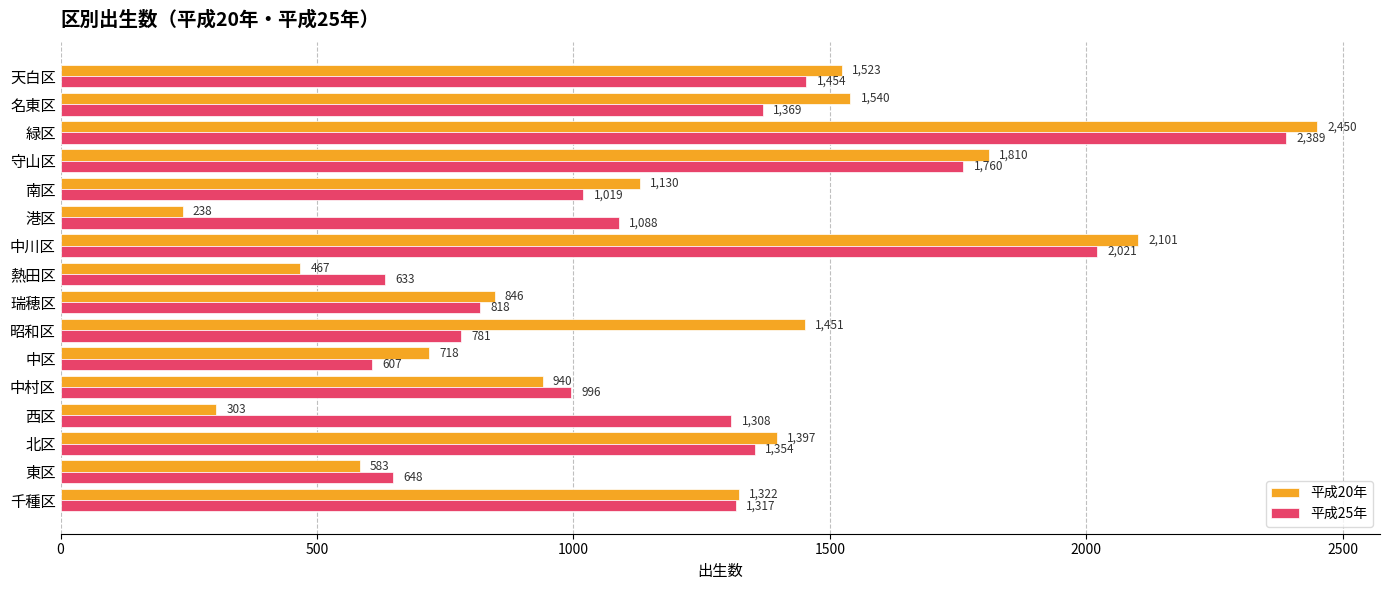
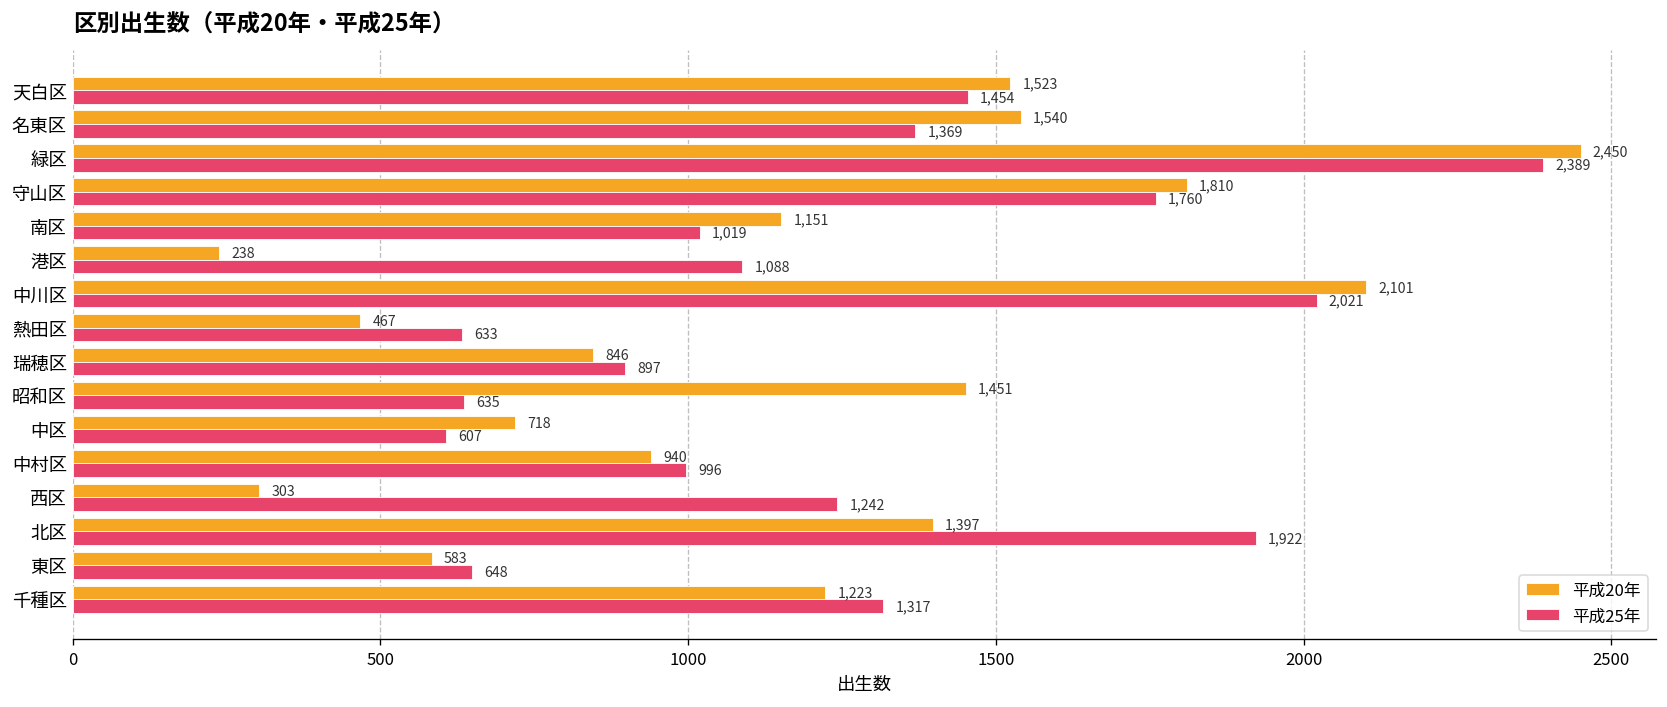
  {
    "平成20年": {
      "天白区": "1,523",
      "名東区": "1,540",
      "緑区": "2,450",
      "守山区": "1,810",
-     "南区": "1,130",
+     "南区": "1,151",
      "港区": "238",
      "中川区": "2,101",
      "熱田区": "467",
      "瑞穂区": "846",
      "昭和区": "1,451",
      "中区": "718",
      "中村区": "940",
      "西区": "303",
      "北区": "1,397",
      "東区": "583",
-     "千種区": "1,322"
+     "千種区": "1,223"
    },
    "平成25年": {
      "天白区": "1,454",
      "名東区": "1,369",
      "緑区": "2,389",
      "守山区": "1,760",
      "南区": "1,019",
      "港区": "1,088",
      "中川区": "2,021",
      "熱田区": "633",
-     "瑞穂区": "818",
-     "昭和区": "781",
+     "瑞穂区": "897",
+     "昭和区": "635",
      "中区": "607",
      "中村区": "996",
-     "西区": "1,308",
-     "北区": "1,354",
+     "西区": "1,242",
+     "北区": "1,922",
      "東区": "648",
      "千種区": "1,317"
    }
  }
